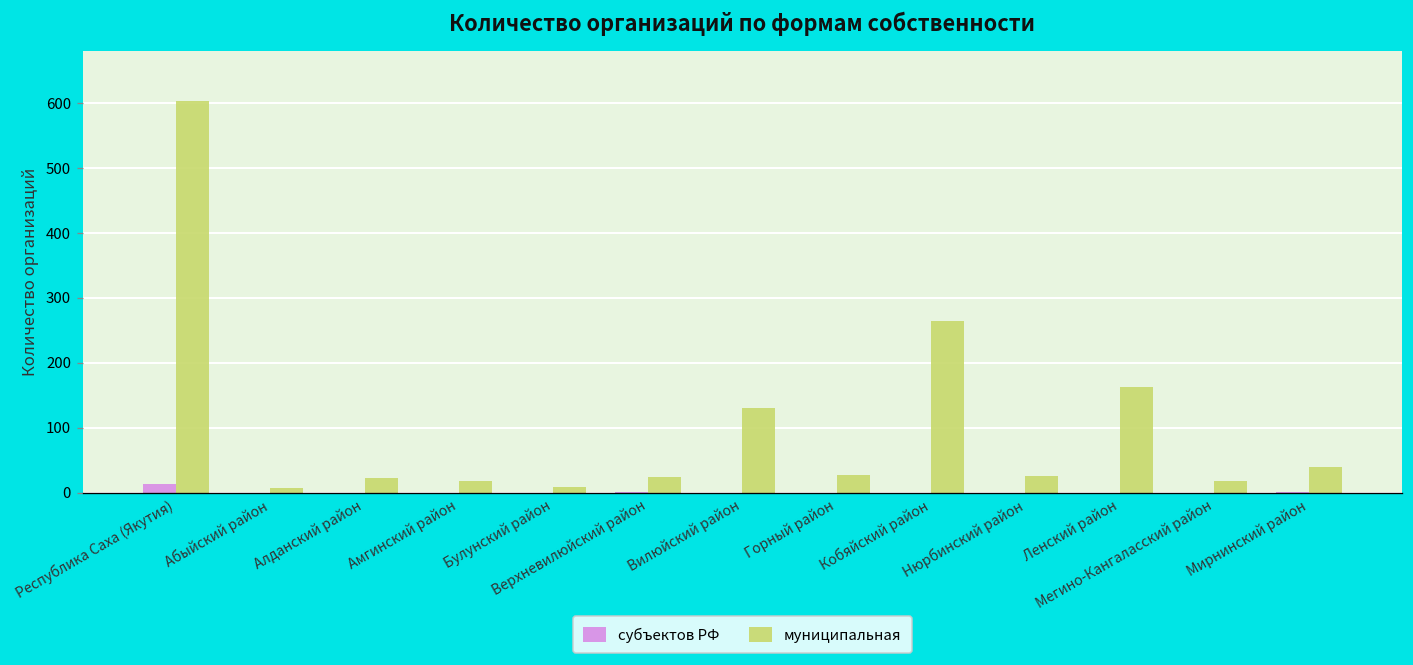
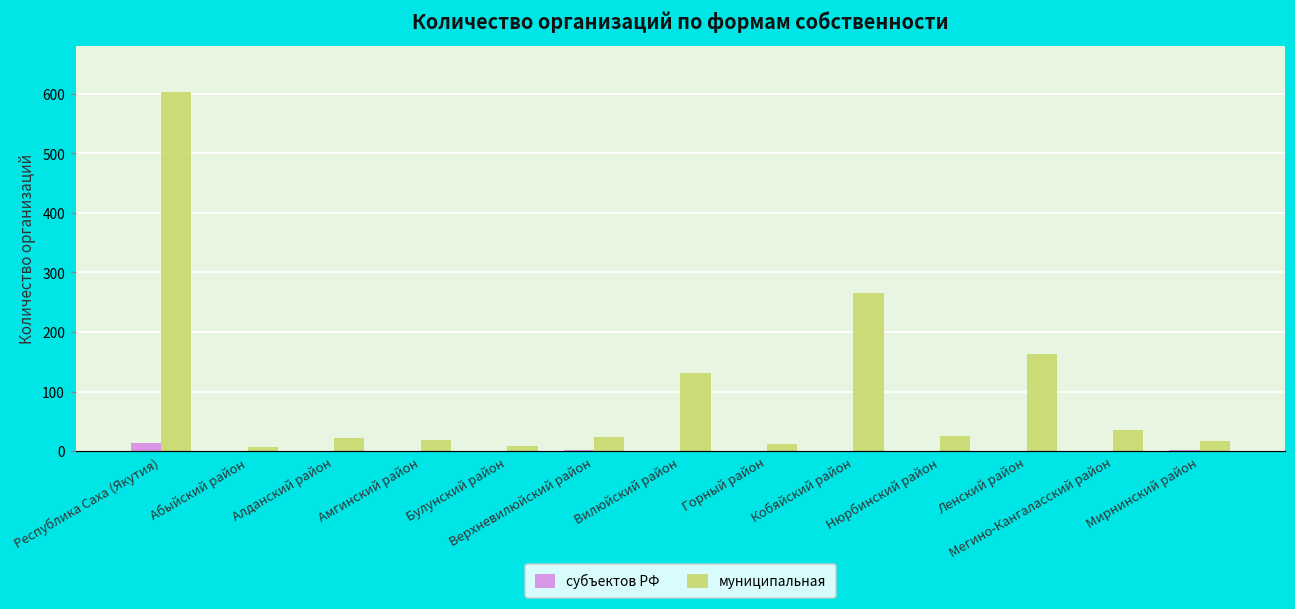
  {
    "субъектов РФ": {
      "Республика Саха (Якутия)": 10,
      "Абыйский район": 0,
      "Алданский район": 0,
      "Амгинский район": 0,
      "Булунский район": 0,
      "Вилюйский район": 0,
      "Горный район": 0,
      "Кобяйский район": 0,
      "Нюрбинский район": 0,
      "Ленский район": 0,
      "Мегино-Кангаласский район": 0
    },
    "муниципальная": {
      "Республика Саха (Якутия)": 600,
      "Абыйский район": 10,
      "Алданский район": 20,
      "Амгинский район": 20,
      "Булунский район": 10,
      "Верхневилюйский район": 20,
      "Вилюйский район": 130,
-     "Горный район": 30,
+     "Горный район": 10,
      "Кобяйский район": 270,
      "Нюрбинский район": 30,
      "Ленский район": 160,
-     "Мегино-Кангаласский район": 20,
-     "Мирнинский район": 40
+     "Мегино-Кангаласский район": 40,
+     "Мирнинский район": 20
    }
  }
